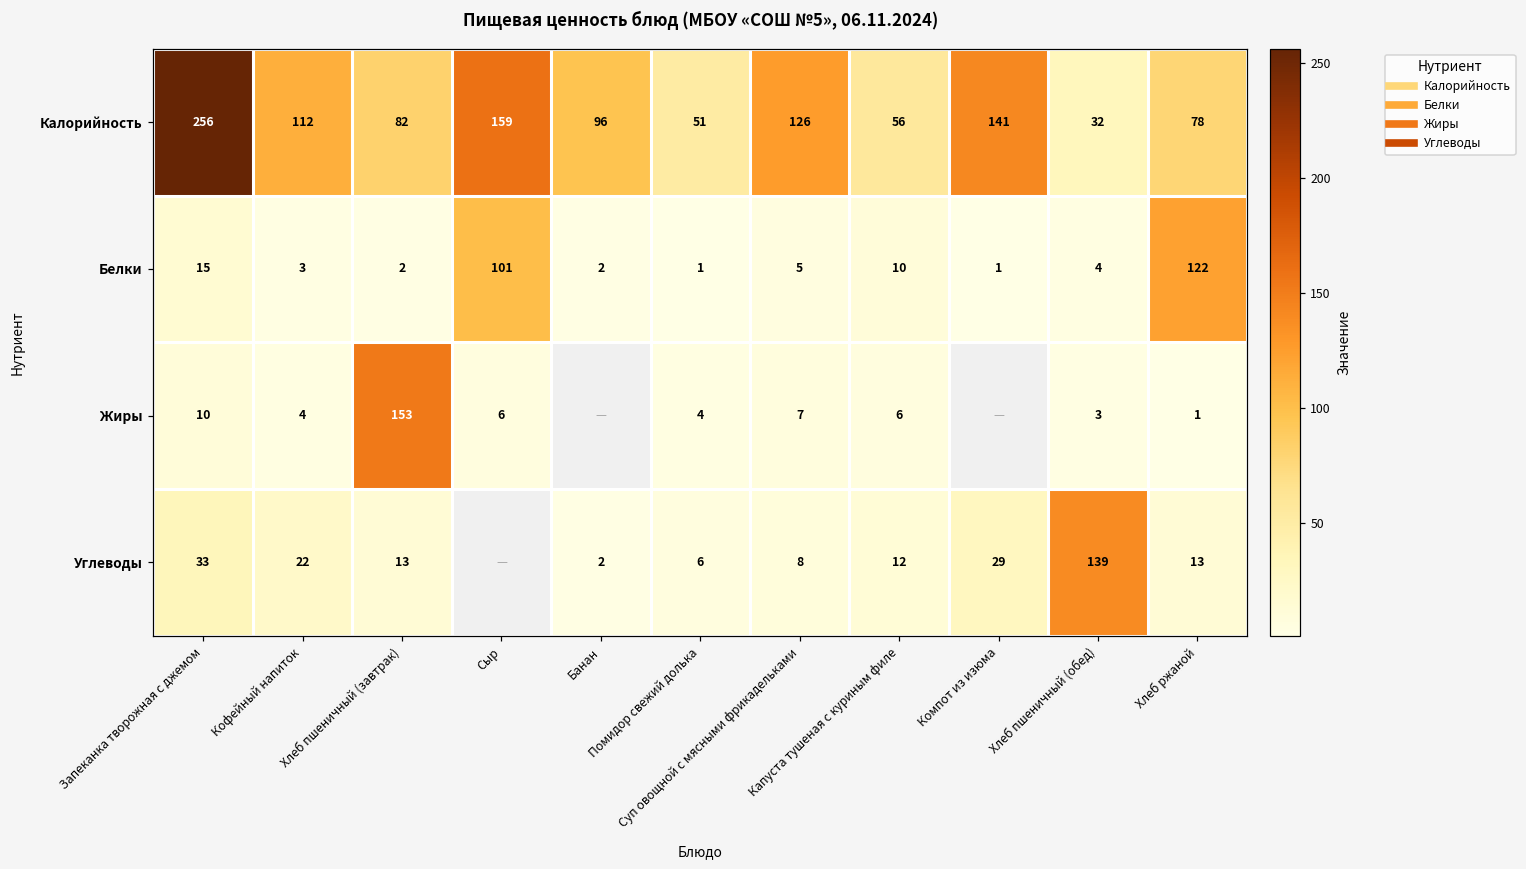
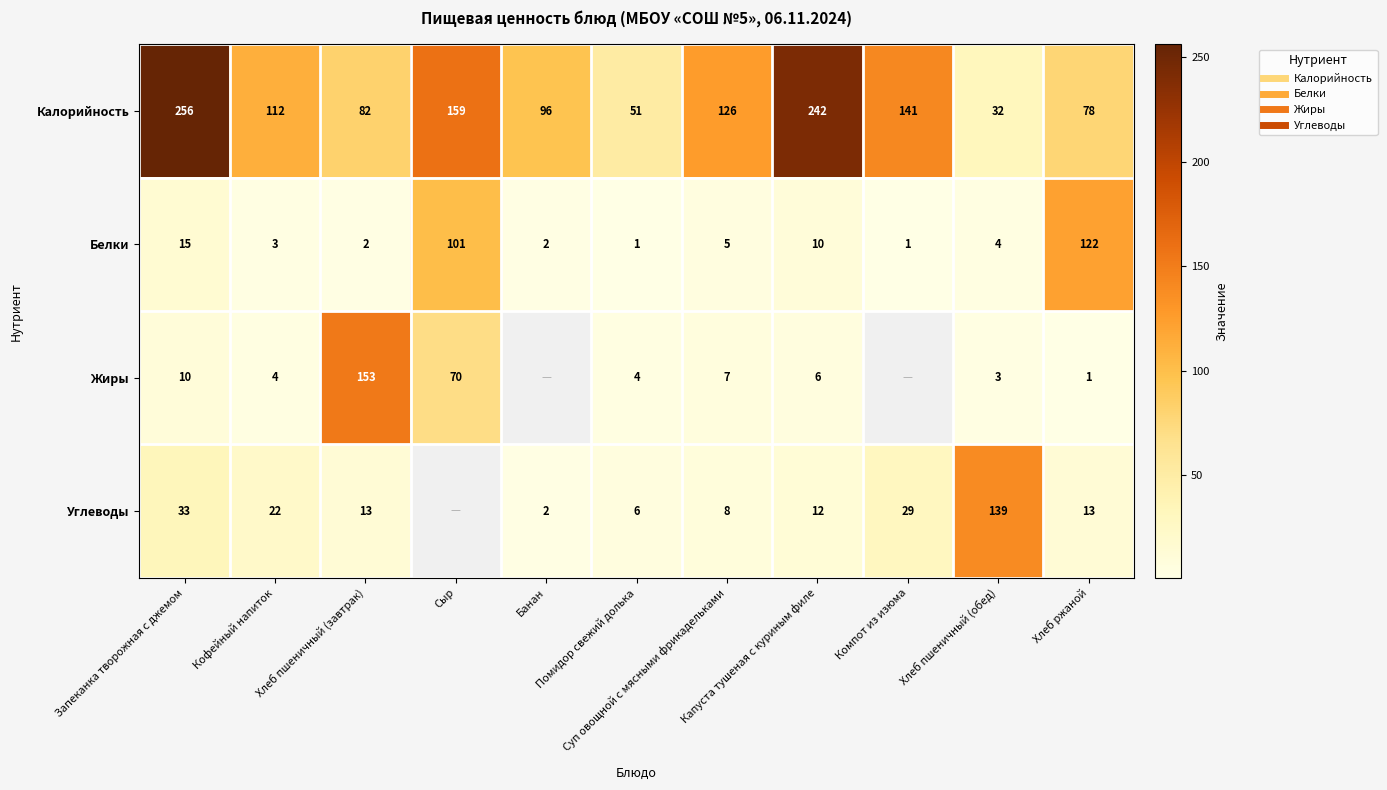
  {
    "Калорийность": {
      "Запеканка творожная с джемом": 256,
      "Кофейный напиток": 112,
      "Хлеб пшеничный (завтрак)": 82,
      "Сыр": 159,
      "Банан": 96,
      "Помидор свежий долька": 51,
      "Суп овощной с мясными фрикадельками": 126,
-     "Капуста тушеная с куриным филе": 56,
+     "Капуста тушеная с куриным филе": 242,
      "Компот из изюма": 141,
      "Хлеб пшеничный (обед)": 32,
      "Хлеб ржаной": 78
    },
    "Белки": {
      "Запеканка творожная с джемом": 15,
      "Кофейный напиток": 3,
      "Хлеб пшеничный (завтрак)": 2,
      "Сыр": 101,
      "Банан": 2,
      "Помидор свежий долька": 1,
      "Суп овощной с мясными фрикадельками": 5,
      "Капуста тушеная с куриным филе": 10,
      "Компот из изюма": 1,
      "Хлеб пшеничный (обед)": 4,
      "Хлеб ржаной": 122
    },
    "Жиры": {
      "Запеканка творожная с джемом": 10,
      "Кофейный напиток": 4,
      "Хлеб пшеничный (завтрак)": 153,
-     "Сыр": 6,
+     "Сыр": 70,
      "Помидор свежий долька": 4,
      "Суп овощной с мясными фрикадельками": 7,
      "Капуста тушеная с куриным филе": 6,
      "Хлеб пшеничный (обед)": 3,
      "Хлеб ржаной": 1
    },
    "Углеводы": {
      "Запеканка творожная с джемом": 33,
      "Кофейный напиток": 22,
      "Хлеб пшеничный (завтрак)": 13,
      "Банан": 2,
      "Помидор свежий долька": 6,
      "Суп овощной с мясными фрикадельками": 8,
      "Капуста тушеная с куриным филе": 12,
      "Компот из изюма": 29,
      "Хлеб пшеничный (обед)": 139,
      "Хлеб ржаной": 13
    }
  }
